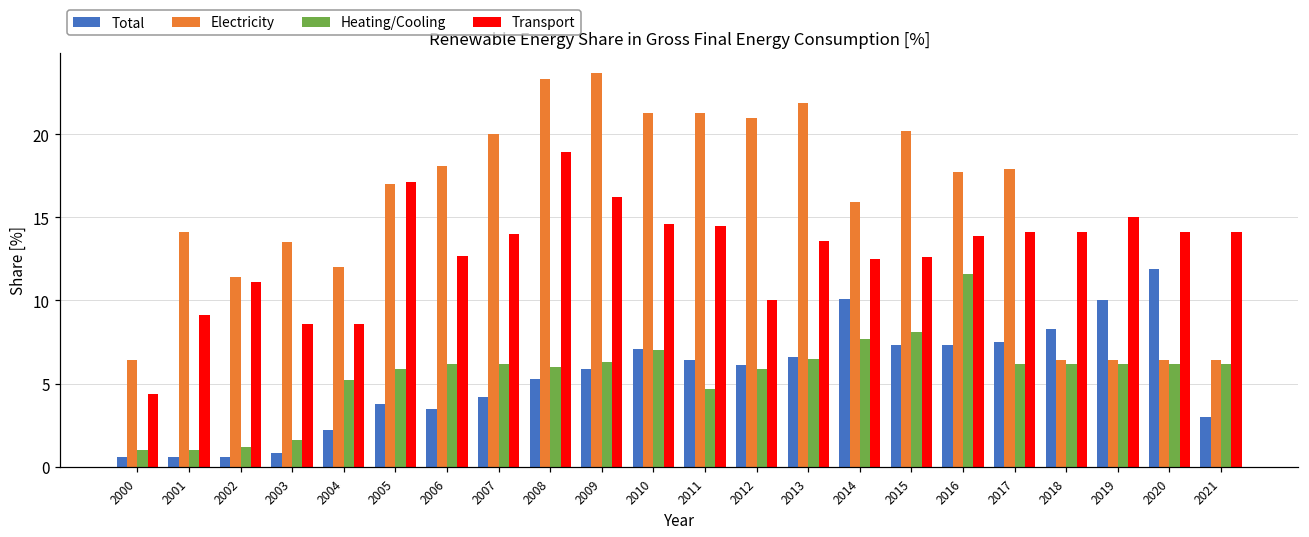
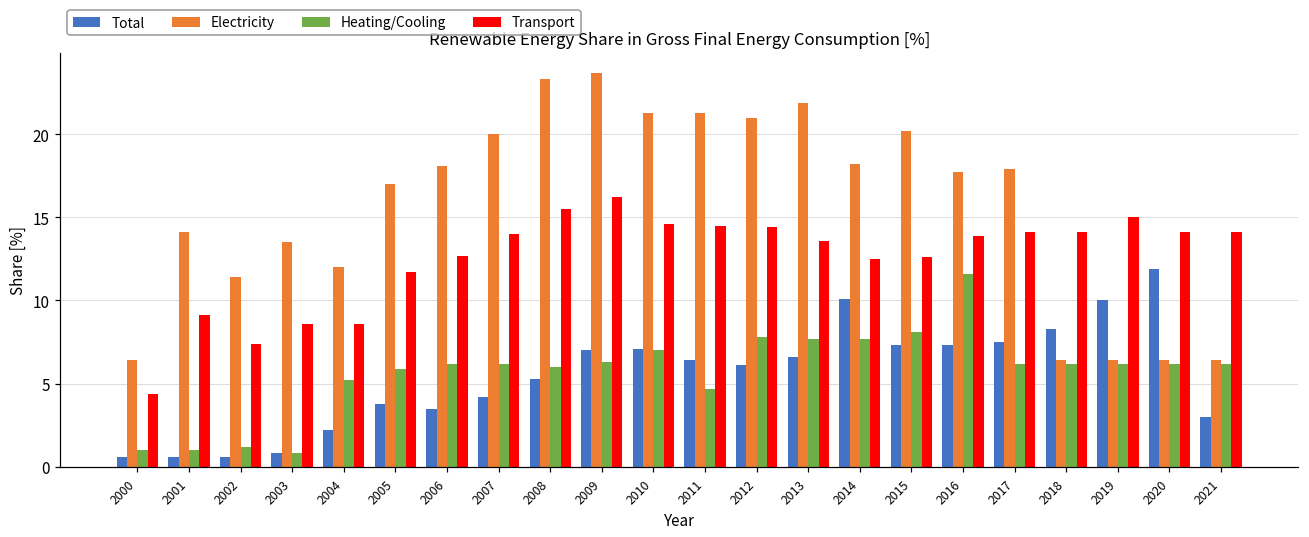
  {
    "Total": {
      "2000": 0.6,
      "2001": 0.6,
      "2002": 0.6,
      "2003": 0.8,
      "2004": 2.2,
      "2005": 3.8,
      "2006": 3.5,
      "2007": 4.2,
      "2008": 5.3,
-     "2009": 5.9,
+     "2009": 7.0,
      "2010": 7.1,
      "2011": 6.4,
      "2012": 6.1,
      "2013": 6.6,
      "2014": 10.1,
      "2015": 7.3,
      "2016": 7.3,
      "2017": 7.5,
      "2018": 8.3,
      "2019": 10.0,
      "2020": 11.9,
      "2021": 3.0
    },
    "Electricity": {
      "2000": 6.4,
      "2001": 14.1,
      "2002": 11.4,
      "2003": 13.5,
      "2004": 12.0,
      "2005": 17.0,
      "2006": 18.1,
      "2007": 20.0,
      "2008": 23.3,
      "2009": 23.7,
      "2010": 21.3,
      "2011": 21.3,
      "2012": 21.0,
      "2013": 21.9,
-     "2014": 15.9,
+     "2014": 18.2,
      "2015": 20.2,
      "2016": 17.7,
      "2017": 17.9,
      "2018": 6.4,
      "2019": 6.4,
      "2020": 6.4,
      "2021": 6.4
    },
    "Heating/Cooling": {
      "2000": 1.0,
      "2001": 1.0,
      "2002": 1.2,
-     "2003": 1.6,
+     "2003": 0.8,
      "2004": 5.2,
      "2005": 5.9,
      "2006": 6.2,
      "2007": 6.2,
      "2008": 6.0,
      "2009": 6.3,
      "2010": 7.0,
      "2011": 4.7,
-     "2012": 5.9,
-     "2013": 6.5,
+     "2012": 7.8,
+     "2013": 7.7,
      "2014": 7.7,
      "2015": 8.1,
      "2016": 11.6,
      "2017": 6.2,
      "2018": 6.2,
      "2019": 6.2,
      "2020": 6.2,
      "2021": 6.2
    },
    "Transport": {
      "2000": 4.4,
      "2001": 9.1,
-     "2002": 11.1,
+     "2002": 7.4,
      "2003": 8.6,
      "2004": 8.6,
-     "2005": 17.1,
+     "2005": 11.7,
      "2006": 12.7,
      "2007": 14.0,
-     "2008": 18.9,
+     "2008": 15.5,
      "2009": 16.2,
      "2010": 14.6,
      "2011": 14.5,
-     "2012": 10.0,
+     "2012": 14.4,
      "2013": 13.6,
      "2014": 12.5,
      "2015": 12.6,
      "2016": 13.9,
      "2017": 14.1,
      "2018": 14.1,
      "2019": 15.0,
      "2020": 14.1,
      "2021": 14.1
    }
  }
